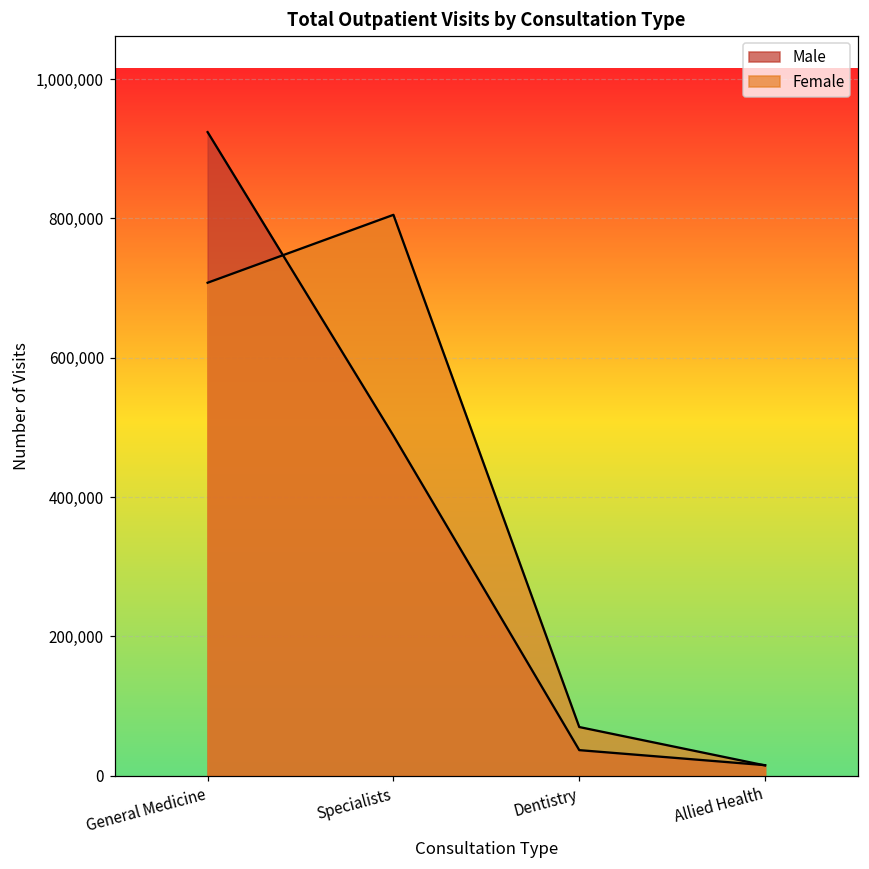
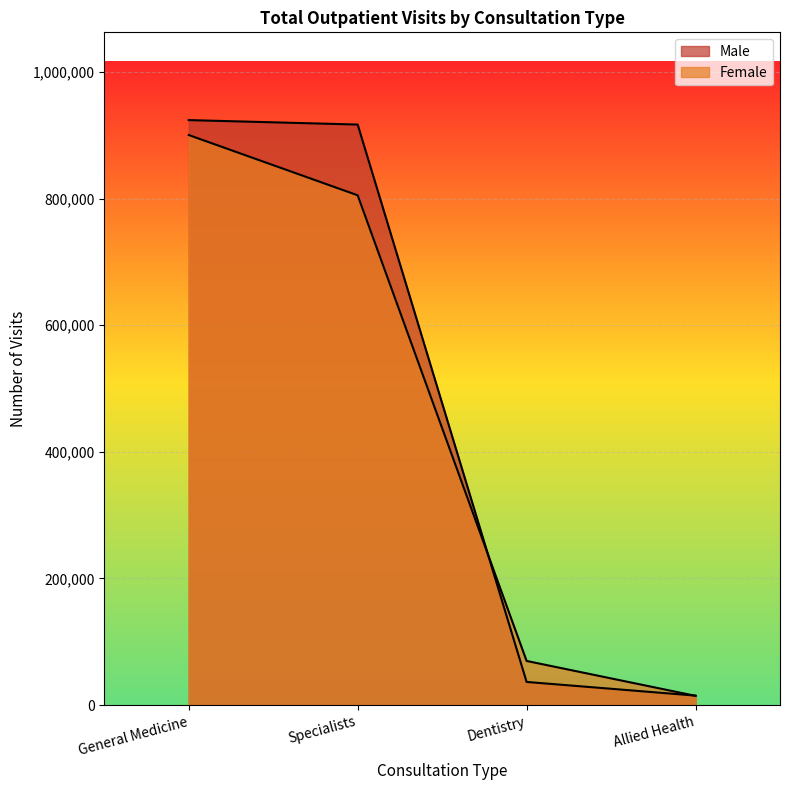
  {
    "Male": {
      "General Medicine": "920,000",
-     "Specialists": "490,000",
+     "Specialists": "920,000",
      "Dentistry": "40,000"
    },
    "Female": {
-     "General Medicine": "710,000",
+     "General Medicine": "900,000",
      "Specialists": "810,000",
      "Dentistry": "70,000"
    }
  }
